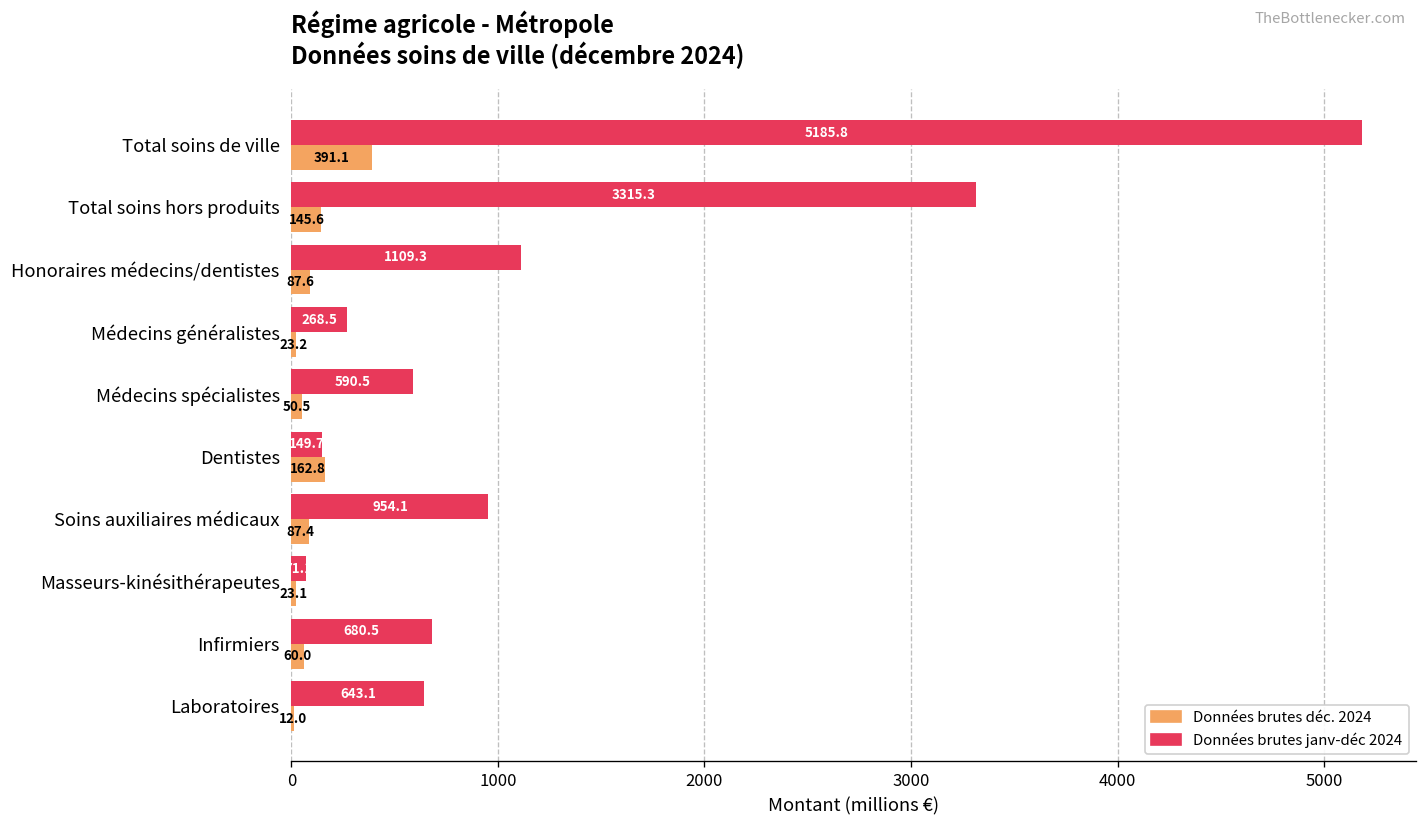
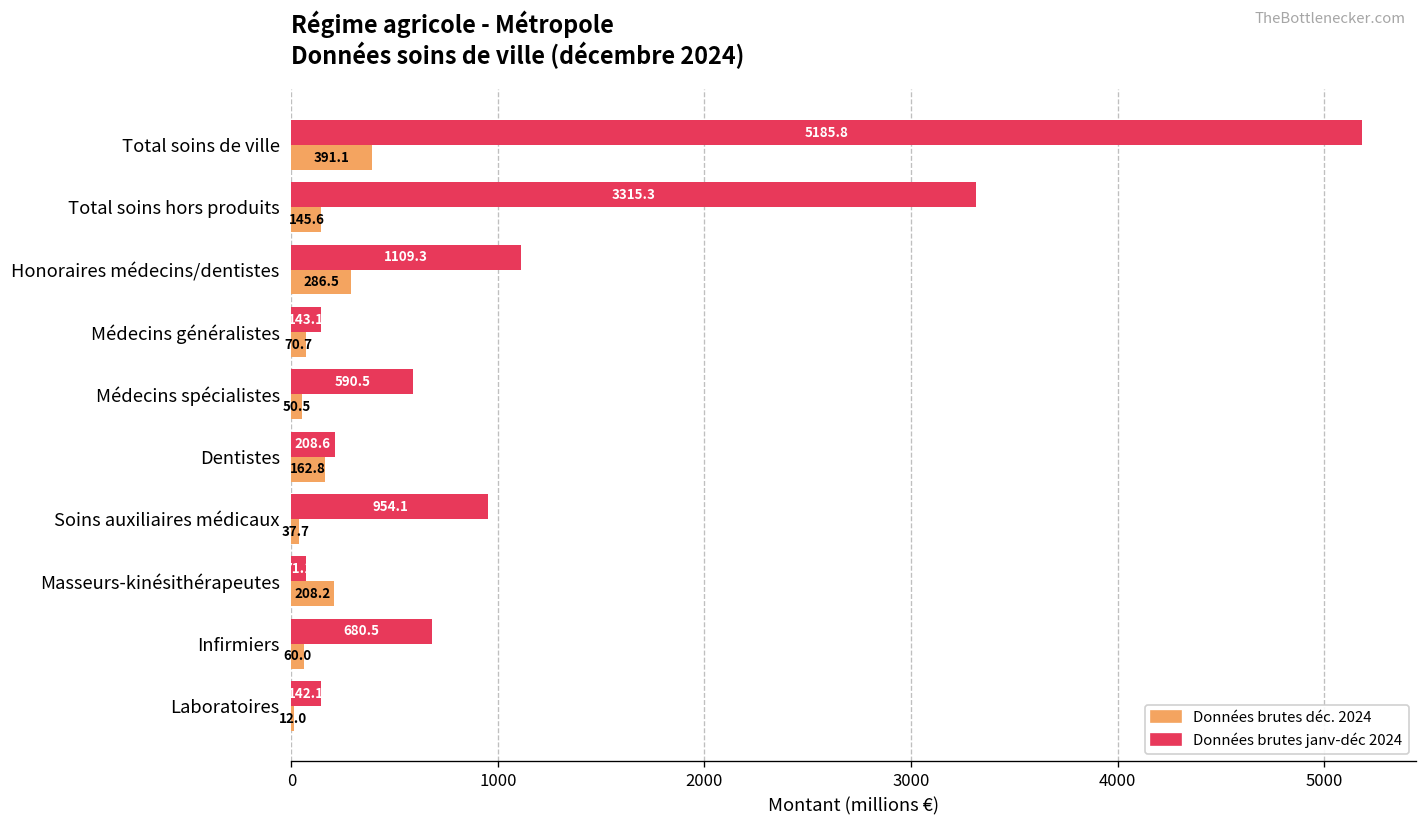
  {
    "Données brutes déc. 2024": {
      "Total soins de ville": 391.1,
      "Total soins hors produits": 145.6,
-     "Honoraires médecins/dentistes": 87.6,
-     "Médecins généralistes": 23.2,
+     "Honoraires médecins/dentistes": 286.5,
+     "Médecins généralistes": 70.7,
      "Médecins spécialistes": 50.5,
      "Dentistes": 162.8,
-     "Soins auxiliaires médicaux": 87.4,
-     "Masseurs-kinésithérapeutes": 23.1,
+     "Soins auxiliaires médicaux": 37.7,
+     "Masseurs-kinésithérapeutes": 208.2,
      "Infirmiers": 60.0,
      "Laboratoires": 12.0
    },
    "Données brutes janv-déc 2024": {
      "Total soins de ville": 5185.8,
      "Total soins hors produits": 3315.3,
      "Honoraires médecins/dentistes": 1109.3,
-     "Médecins généralistes": 268.5,
+     "Médecins généralistes": 143.1,
      "Médecins spécialistes": 590.5,
-     "Dentistes": 149.7,
+     "Dentistes": 208.6,
      "Soins auxiliaires médicaux": 954.1,
      "Infirmiers": 680.5,
-     "Laboratoires": 643.1
+     "Laboratoires": 142.1
    }
  }
